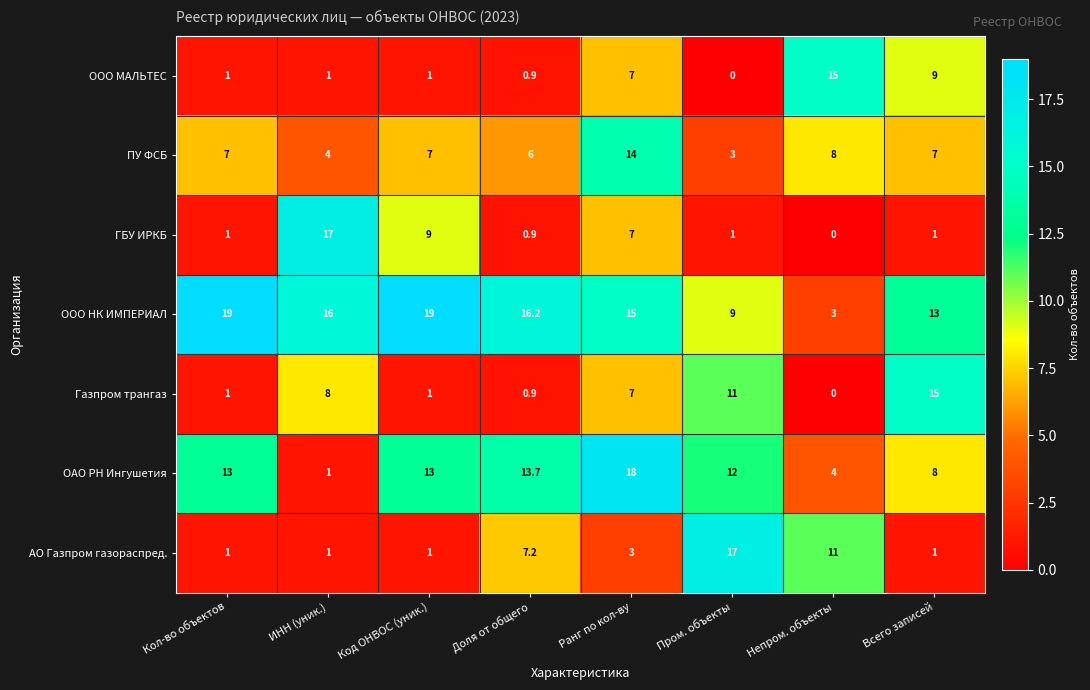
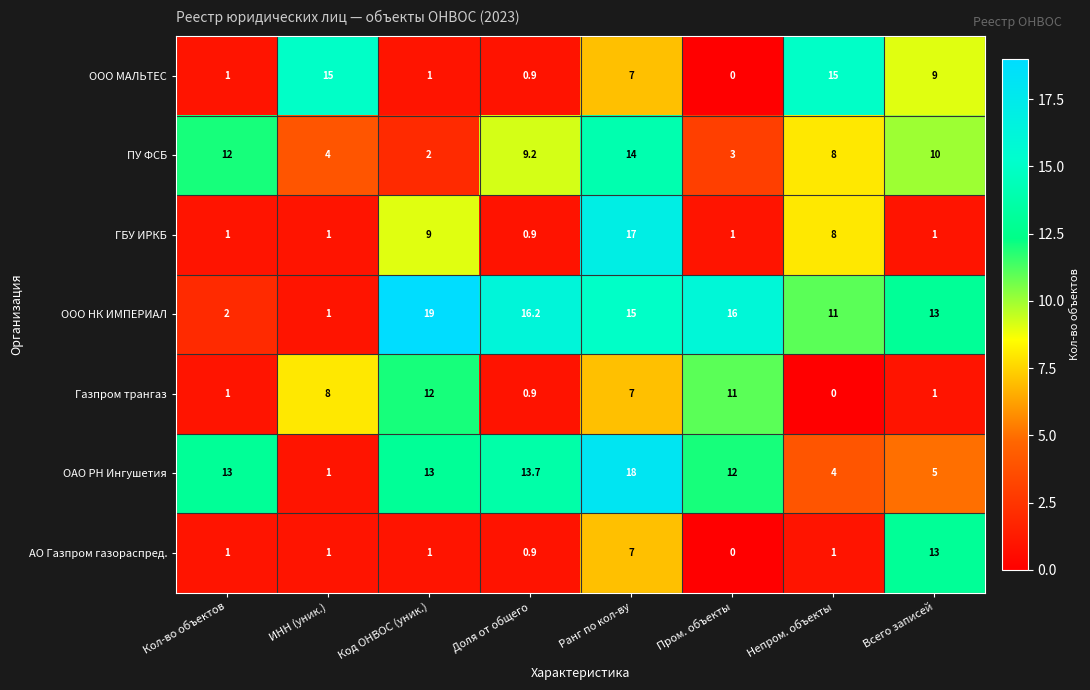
  {
    "ООО МАЛЬТЕС": {
      "Кол-во объектов": 1,
-     "ИНН (уник.)": 1,
+     "ИНН (уник.)": 15,
      "Код ОНВОС (уник.)": 1,
      "Доля от общего": 0.9,
      "Ранг по кол-ву": 7,
      "Пром. объекты": 0,
      "Непром. объекты": 15,
      "Всего записей": 9
    },
    "ПУ ФСБ": {
-     "Кол-во объектов": 7,
+     "Кол-во объектов": 12,
      "ИНН (уник.)": 4,
-     "Код ОНВОС (уник.)": 7,
-     "Доля от общего": 6,
+     "Код ОНВОС (уник.)": 2,
+     "Доля от общего": 9.2,
      "Ранг по кол-ву": 14,
      "Пром. объекты": 3,
      "Непром. объекты": 8,
-     "Всего записей": 7
+     "Всего записей": 10
    },
    "ГБУ ИРКБ": {
      "Кол-во объектов": 1,
-     "ИНН (уник.)": 17,
+     "ИНН (уник.)": 1,
      "Код ОНВОС (уник.)": 9,
      "Доля от общего": 0.9,
-     "Ранг по кол-ву": 7,
+     "Ранг по кол-ву": 17,
      "Пром. объекты": 1,
-     "Непром. объекты": 0,
+     "Непром. объекты": 8,
      "Всего записей": 1
    },
    "ООО НК ИМПЕРИАЛ": {
-     "Кол-во объектов": 19,
-     "ИНН (уник.)": 16,
+     "Кол-во объектов": 2,
+     "ИНН (уник.)": 1,
      "Код ОНВОС (уник.)": 19,
      "Доля от общего": 16.2,
      "Ранг по кол-ву": 15,
-     "Пром. объекты": 9,
-     "Непром. объекты": 3,
+     "Пром. объекты": 16,
+     "Непром. объекты": 11,
      "Всего записей": 13
    },
    "Газпром трангаз": {
      "Кол-во объектов": 1,
      "ИНН (уник.)": 8,
-     "Код ОНВОС (уник.)": 1,
+     "Код ОНВОС (уник.)": 12,
      "Доля от общего": 0.9,
      "Ранг по кол-ву": 7,
      "Пром. объекты": 11,
      "Непром. объекты": 0,
-     "Всего записей": 15
+     "Всего записей": 1
    },
    "ОАО РН Ингушетия": {
      "Кол-во объектов": 13,
      "ИНН (уник.)": 1,
      "Код ОНВОС (уник.)": 13,
      "Доля от общего": 13.7,
      "Ранг по кол-ву": 18,
      "Пром. объекты": 12,
      "Непром. объекты": 4,
-     "Всего записей": 8
+     "Всего записей": 5
    },
    "АО Газпром газораспред.": {
      "Кол-во объектов": 1,
      "ИНН (уник.)": 1,
      "Код ОНВОС (уник.)": 1,
-     "Доля от общего": 7.2,
-     "Ранг по кол-ву": 3,
-     "Пром. объекты": 17,
-     "Непром. объекты": 11,
-     "Всего записей": 1
+     "Доля от общего": 0.9,
+     "Ранг по кол-ву": 7,
+     "Пром. объекты": 0,
+     "Непром. объекты": 1,
+     "Всего записей": 13
    }
  }
